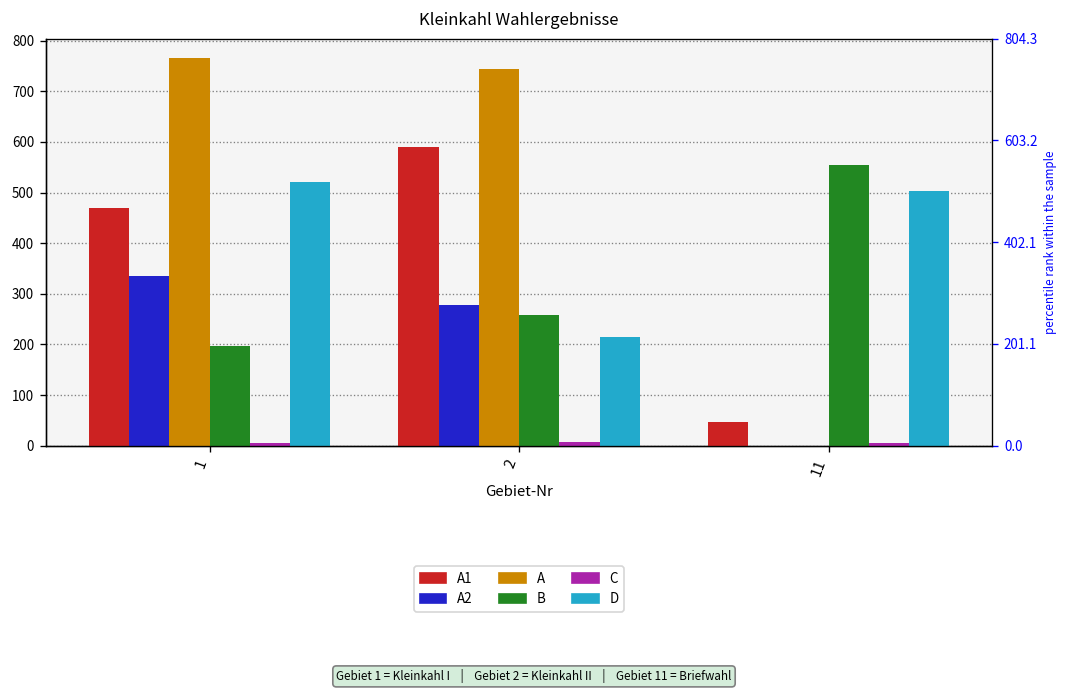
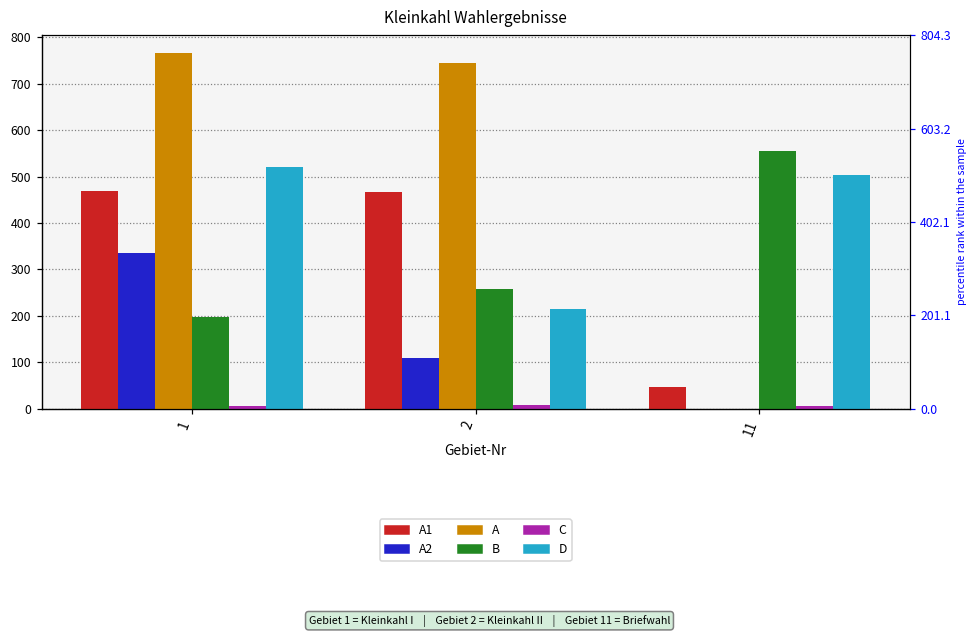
  {
    "A1": {
      "1": 470,
-     "2": 590,
+     "2": 470,
      "11": 50
    },
    "A2": {
      "1": 340,
-     "2": 280,
+     "2": 110,
      "11": 0
    },
    "A": {
      "1": 770,
      "2": 740,
      "11": 0
    },
    "B": {
      "1": 200,
      "2": 260,
      "11": 550
    },
    "C": {
      "2": 10,
      "11": 10
    },
    "D": {
      "1": 520,
      "2": 220,
      "11": 500
    }
  }
